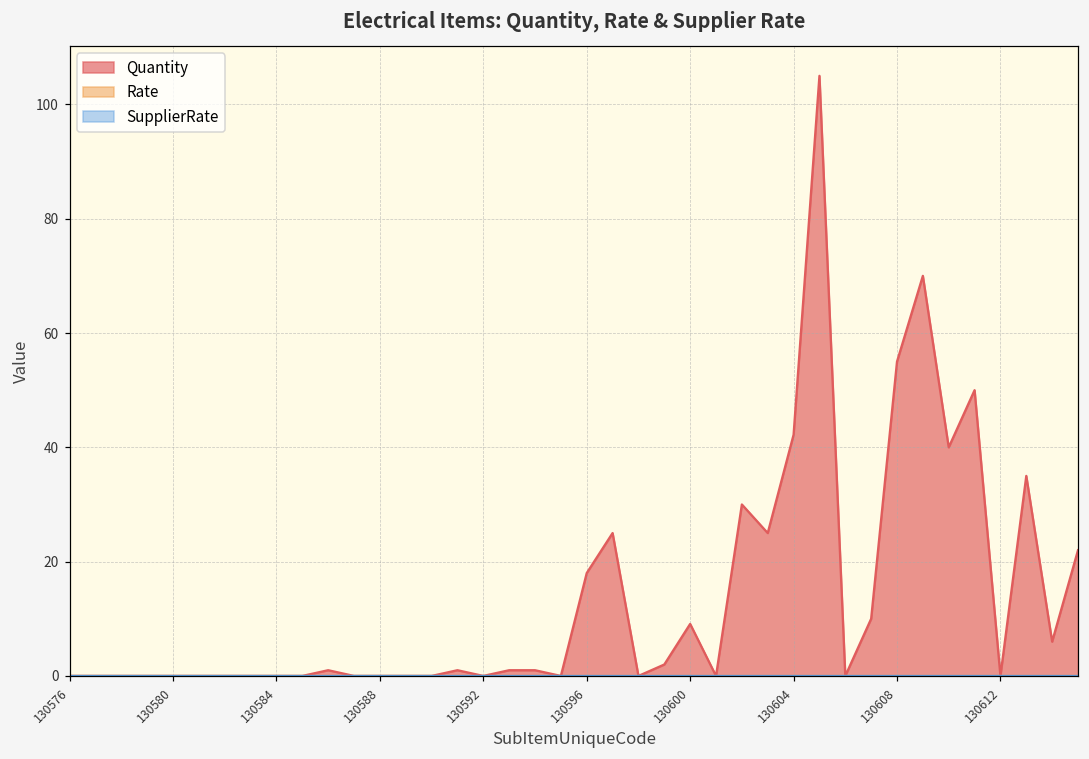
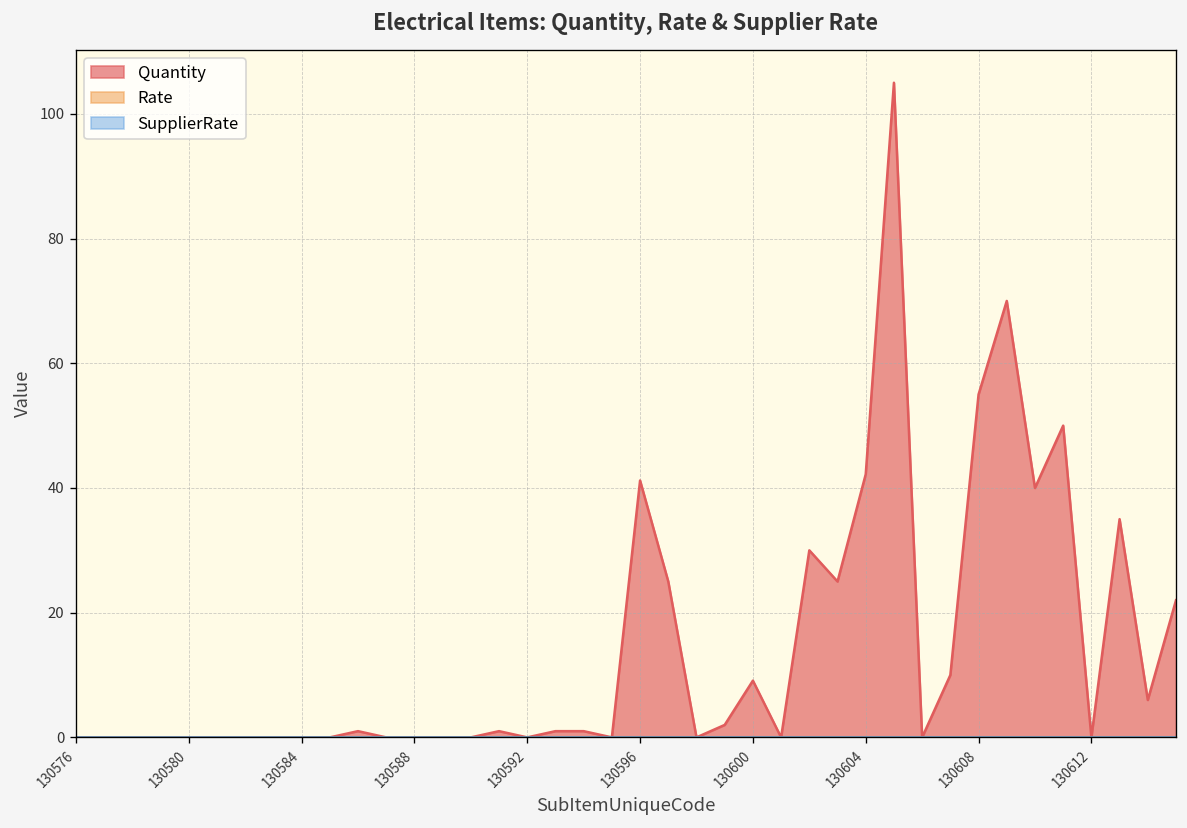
  {
    "Quantity": {
-     "130596": 18,
+     "130596": 41,
      "130600": 9,
      "130604": 42,
      "130608": 55
    },
    "SupplierRate": {
      "130596": 0,
      "130600": 0,
      "130604": 0,
      "130608": 0
    }
  }
